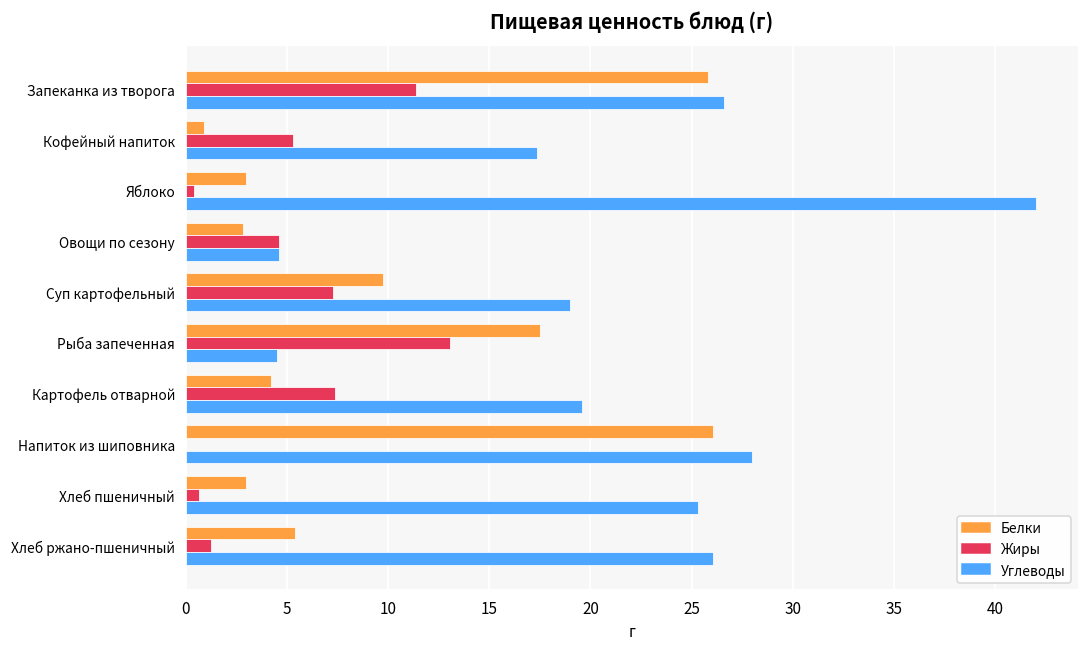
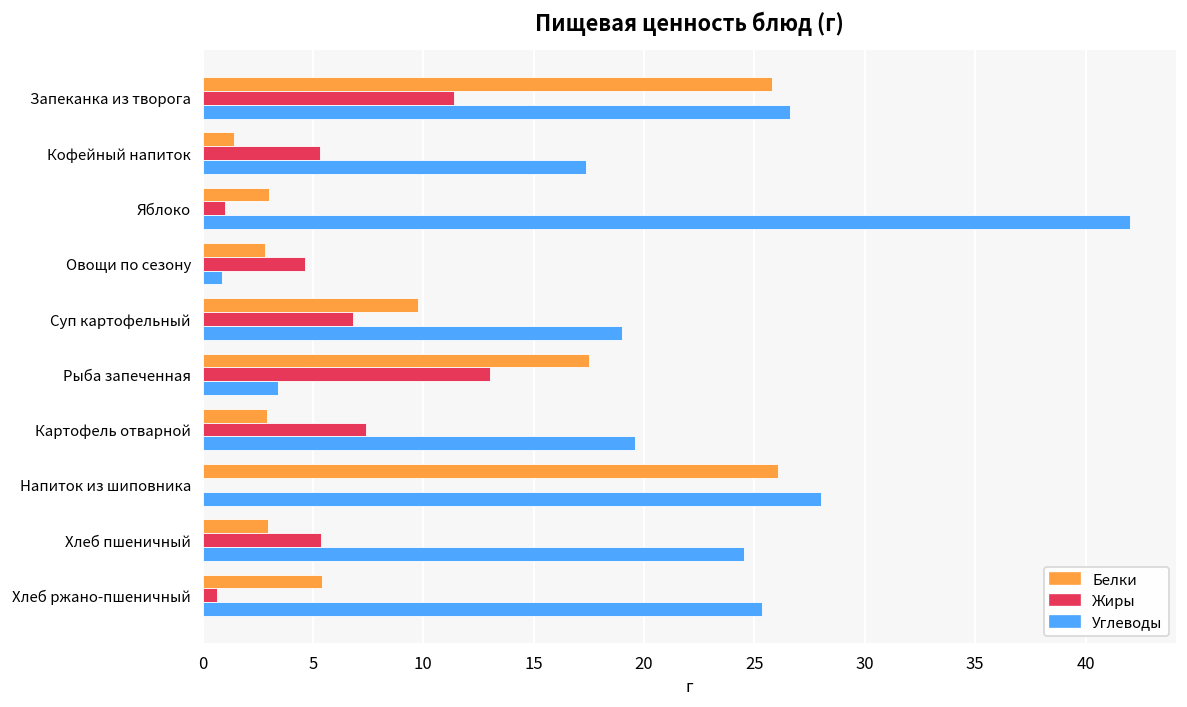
  {
    "Белки": {
      "Запеканка из творога": 25.8,
-     "Кофейный напиток": 0.9,
+     "Кофейный напиток": 1.4,
      "Яблоко": 3.0,
      "Овощи по сезону": 2.8,
      "Суп картофельный": 9.8,
      "Рыба запеченная": 17.5,
-     "Картофель отварной": 4.2,
+     "Картофель отварной": 2.9,
      "Напиток из шиповника": 26.1,
      "Хлеб пшеничный": 3.0,
      "Хлеб ржано-пшеничный": 5.4
    },
    "Жиры": {
      "Запеканка из творога": 11.4,
      "Кофейный напиток": 5.3,
-     "Яблоко": 0.4,
+     "Яблоко": 1.0,
      "Овощи по сезону": 4.6,
-     "Суп картофельный": 7.3,
+     "Суп картофельный": 6.8,
      "Рыба запеченная": 13.0,
      "Картофель отварной": 7.4,
      "Напиток из шиповника": 0.0,
-     "Хлеб пшеничный": 0.7,
-     "Хлеб ржано-пшеничный": 1.2
+     "Хлеб пшеничный": 5.4,
+     "Хлеб ржано-пшеничный": 0.7
    },
    "Углеводы": {
      "Запеканка из творога": 26.6,
      "Кофейный напиток": 17.4,
      "Яблоко": 42.0,
-     "Овощи по сезону": 4.6,
+     "Овощи по сезону": 0.9,
      "Суп картофельный": 19.0,
-     "Рыба запеченная": 4.5,
+     "Рыба запеченная": 3.4,
      "Картофель отварной": 19.6,
      "Напиток из шиповника": 28.0,
-     "Хлеб пшеничный": 25.3,
-     "Хлеб ржано-пшеничный": 26.1
+     "Хлеб пшеничный": 24.5,
+     "Хлеб ржано-пшеничный": 25.3
    }
  }
